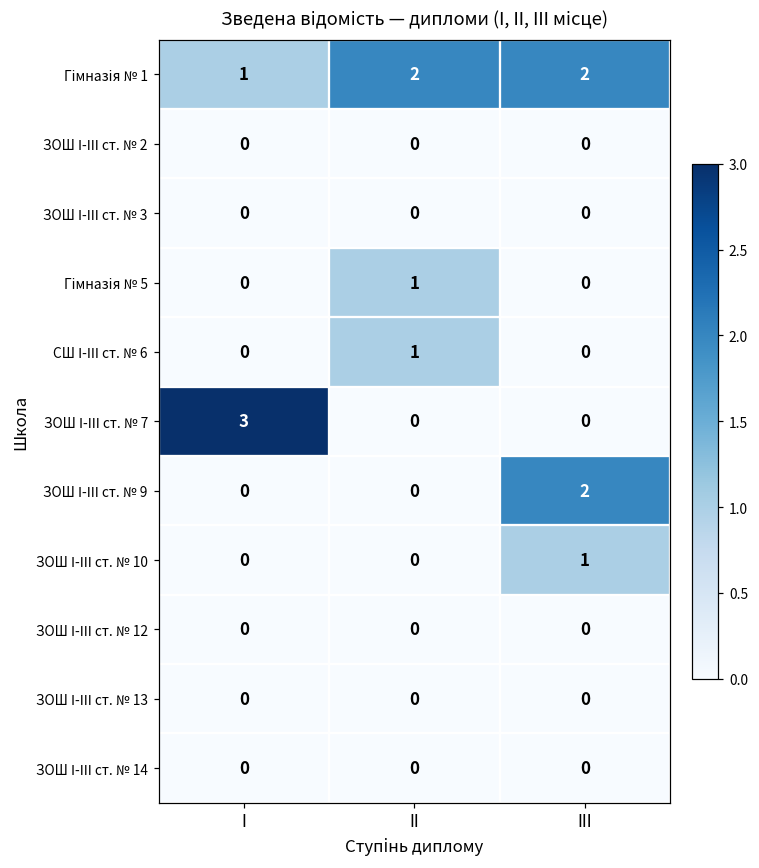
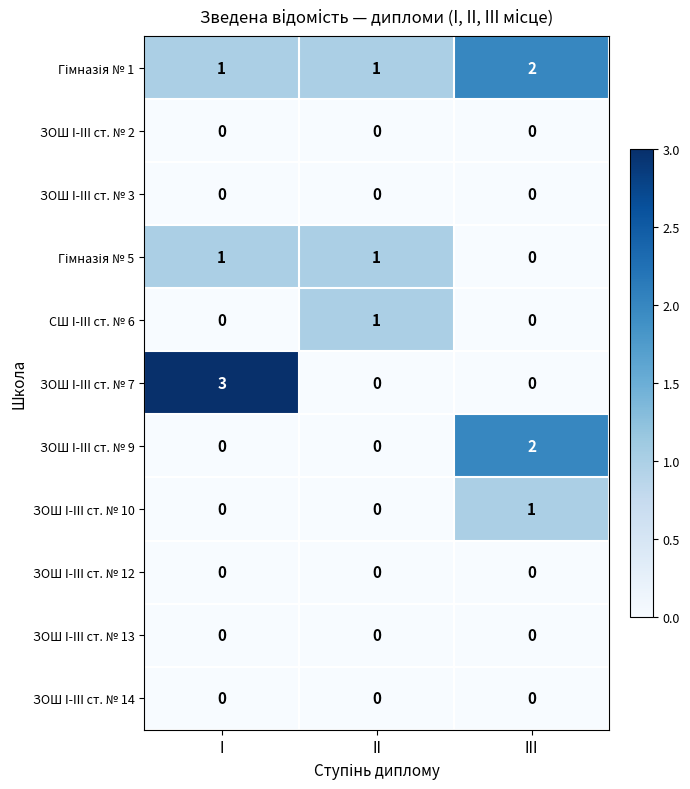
  {
    "Гімназія № 1": {
      "І": 1,
-     "ІІ": 2,
+     "ІІ": 1,
      "ІІІ": 2
    },
    "ЗОШ І-ІІІ ст. № 2": {
      "І": 0,
      "ІІ": 0,
      "ІІІ": 0
    },
    "ЗОШ І-ІІІ ст. № 3": {
      "І": 0,
      "ІІ": 0,
      "ІІІ": 0
    },
    "Гімназія № 5": {
-     "І": 0,
+     "І": 1,
      "ІІ": 1,
      "ІІІ": 0
    },
    "СШ І-ІІІ ст. № 6": {
      "І": 0,
      "ІІ": 1,
      "ІІІ": 0
    },
    "ЗОШ І-ІІІ ст. № 7": {
      "І": 3,
      "ІІ": 0,
      "ІІІ": 0
    },
    "ЗОШ І-ІІІ ст. № 9": {
      "І": 0,
      "ІІ": 0,
      "ІІІ": 2
    },
    "ЗОШ І-ІІІ ст. № 10": {
      "І": 0,
      "ІІ": 0,
      "ІІІ": 1
    },
    "ЗОШ І-ІІІ ст. № 12": {
      "І": 0,
      "ІІ": 0,
      "ІІІ": 0
    },
    "ЗОШ І-ІІІ ст. № 13": {
      "І": 0,
      "ІІ": 0,
      "ІІІ": 0
    },
    "ЗОШ І-ІІІ ст. № 14": {
      "І": 0,
      "ІІ": 0,
      "ІІІ": 0
    }
  }
